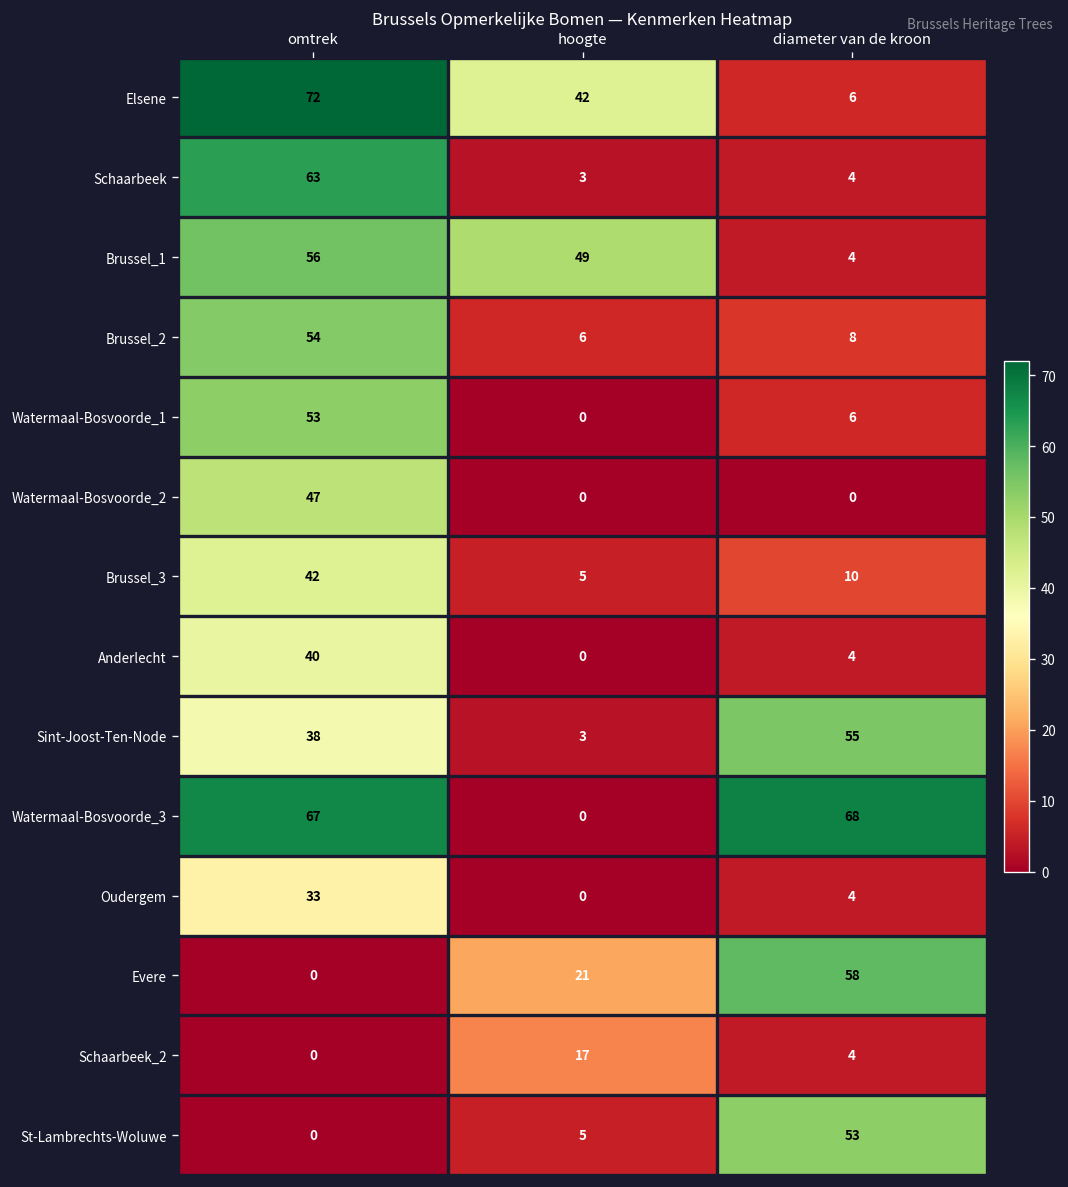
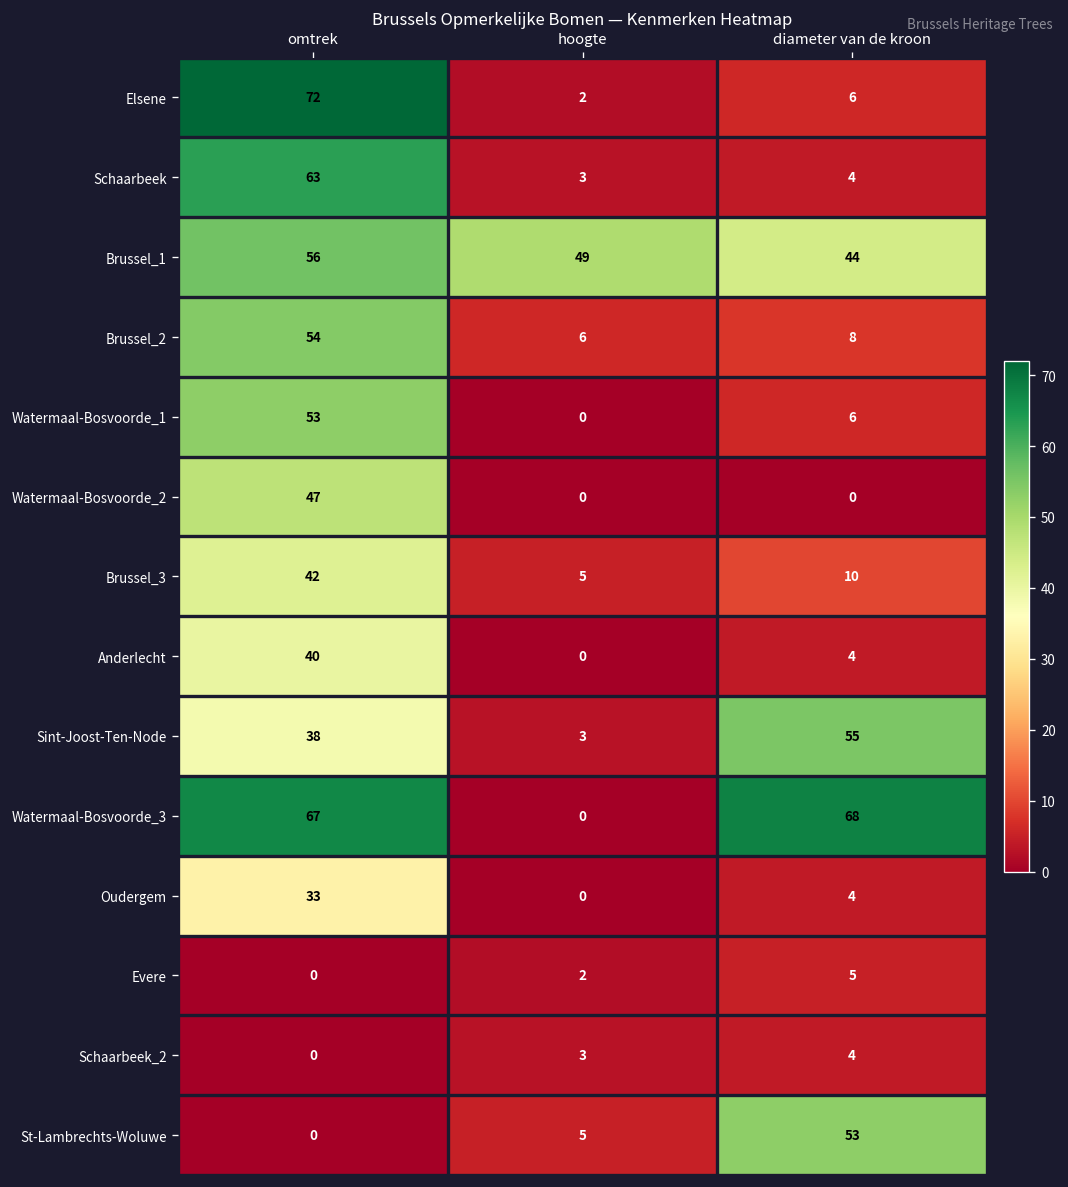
  {
    "Elsene": {
      "omtrek": 72,
-     "hoogte": 42,
+     "hoogte": 2,
      "diameter van de kroon": 6
    },
    "Schaarbeek": {
      "omtrek": 63,
      "hoogte": 3,
      "diameter van de kroon": 4
    },
    "Brussel_1": {
      "omtrek": 56,
      "hoogte": 49,
-     "diameter van de kroon": 4
+     "diameter van de kroon": 44
    },
    "Brussel_2": {
      "omtrek": 54,
      "hoogte": 6,
      "diameter van de kroon": 8
    },
    "Watermaal-Bosvoorde_1": {
      "omtrek": 53,
      "hoogte": 0,
      "diameter van de kroon": 6
    },
    "Watermaal-Bosvoorde_2": {
      "omtrek": 47,
      "hoogte": 0,
      "diameter van de kroon": 0
    },
    "Brussel_3": {
      "omtrek": 42,
      "hoogte": 5,
      "diameter van de kroon": 10
    },
    "Anderlecht": {
      "omtrek": 40,
      "hoogte": 0,
      "diameter van de kroon": 4
    },
    "Sint-Joost-Ten-Node": {
      "omtrek": 38,
      "hoogte": 3,
      "diameter van de kroon": 55
    },
    "Watermaal-Bosvoorde_3": {
      "omtrek": 67,
      "hoogte": 0,
      "diameter van de kroon": 68
    },
    "Oudergem": {
      "omtrek": 33,
      "hoogte": 0,
      "diameter van de kroon": 4
    },
    "Evere": {
      "omtrek": 0,
-     "hoogte": 21,
-     "diameter van de kroon": 58
+     "hoogte": 2,
+     "diameter van de kroon": 5
    },
    "Schaarbeek_2": {
      "omtrek": 0,
-     "hoogte": 17,
+     "hoogte": 3,
      "diameter van de kroon": 4
    },
    "St-Lambrechts-Woluwe": {
      "omtrek": 0,
      "hoogte": 5,
      "diameter van de kroon": 53
    }
  }
